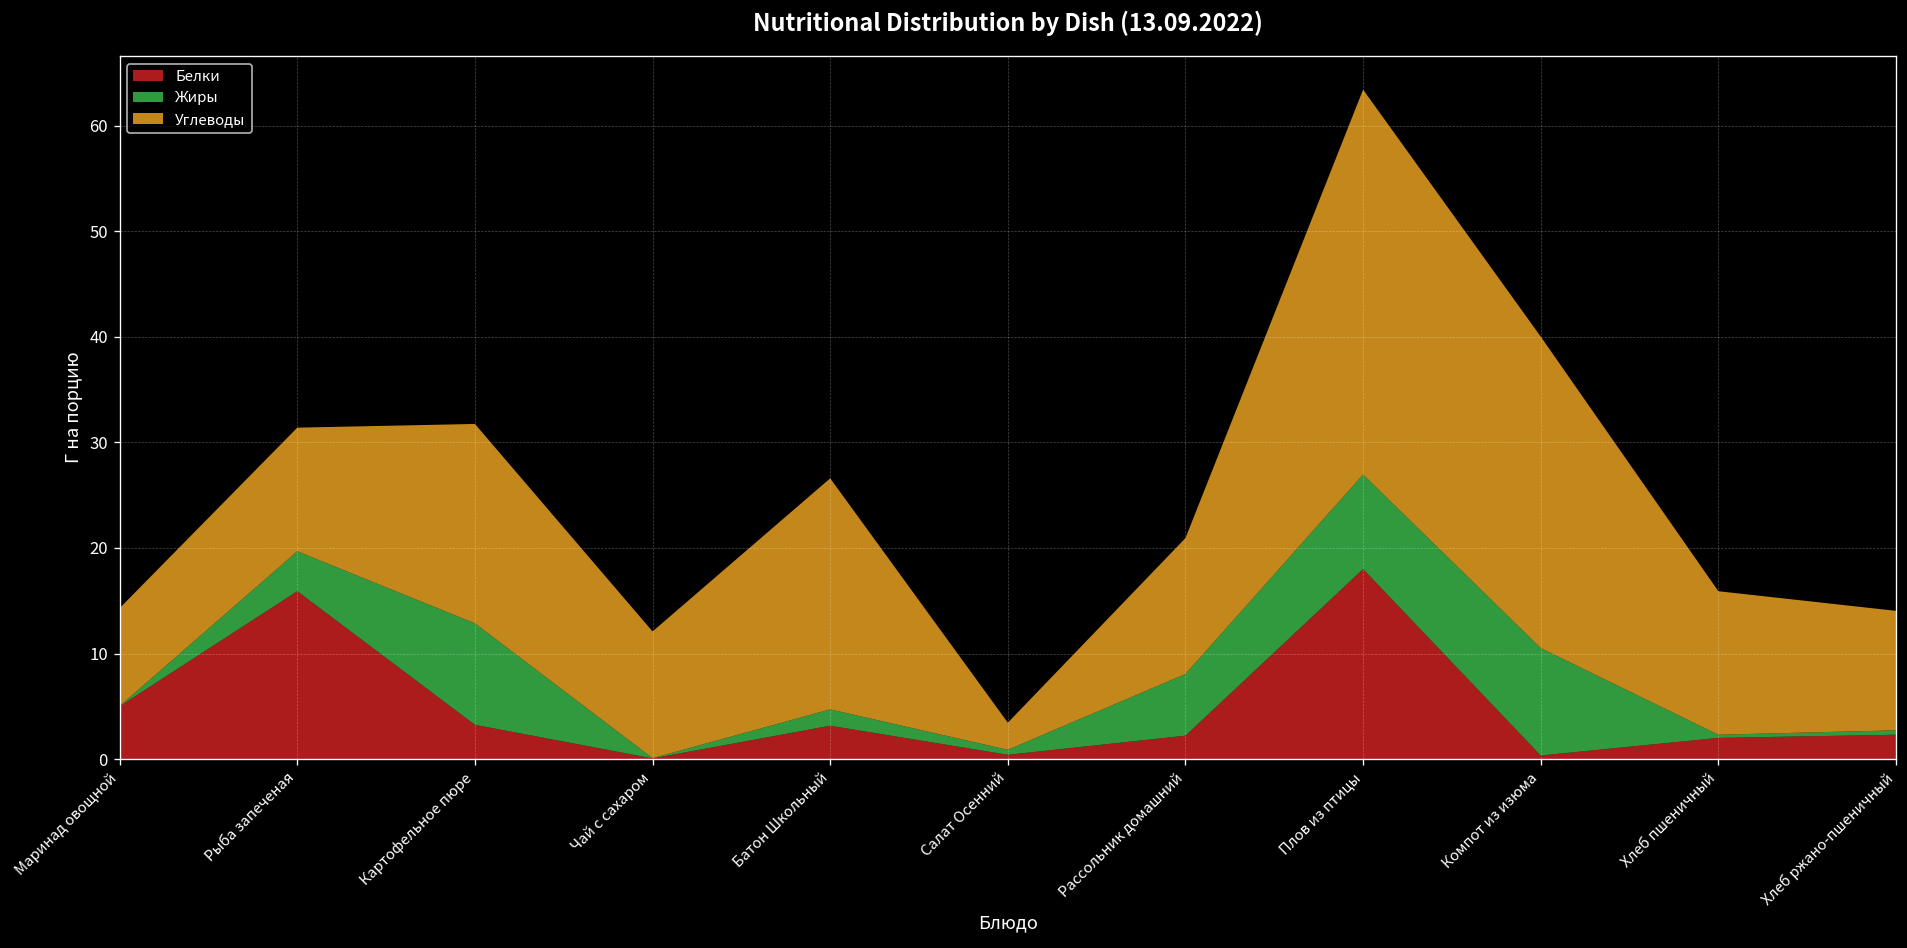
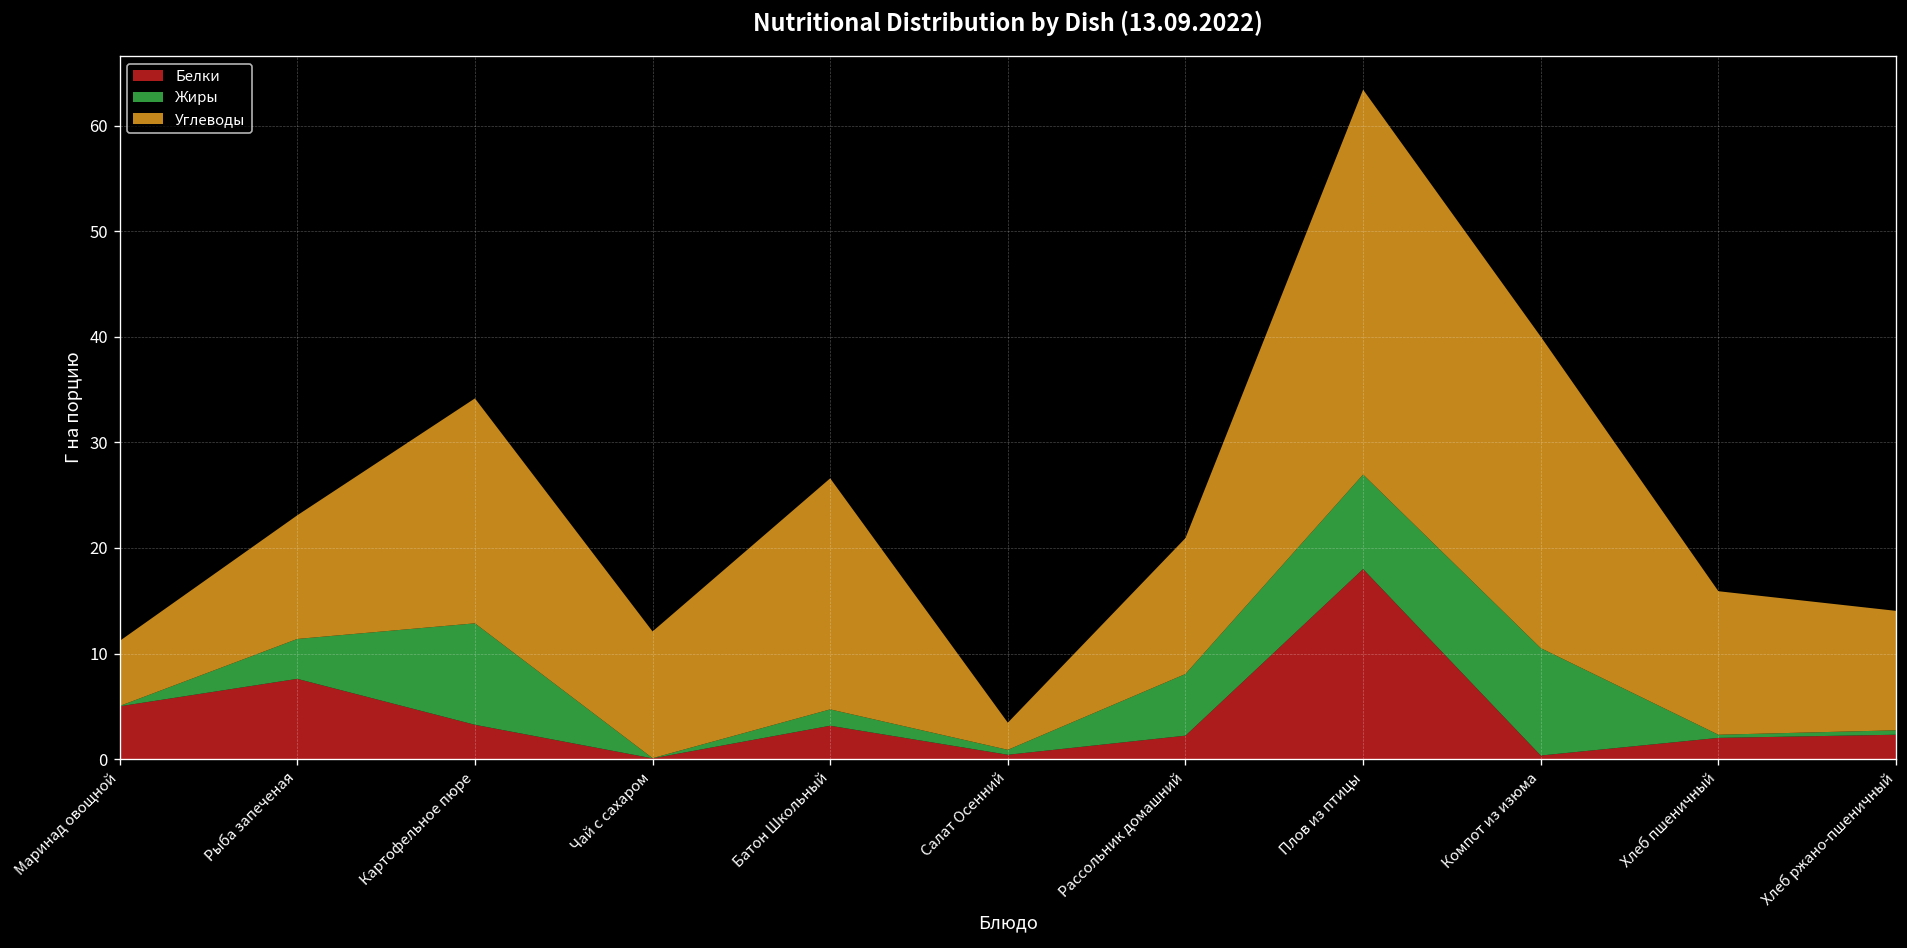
  {
    "Белки": {
-     "Рыба запеченая": 16,
+     "Рыба запеченая": 8,
      "Картофельное пюре": 3,
      "Батон Школьный": 3,
      "Салат Осенний": 0,
      "Рассольник домашний": 2,
      "Плов из птицы": 18,
      "Компот из изюма": 0,
      "Хлеб пшеничный": 2,
      "Хлеб ржано-пшеничный": 2
    },
    "Жиры": {
      "Рыба запеченая": 4,
      "Картофельное пюре": 10,
      "Батон Школьный": 2,
      "Салат Осенний": 0,
      "Рассольник домашний": 6,
      "Плов из птицы": 9,
      "Компот из изюма": 10,
      "Хлеб пшеничный": 0,
      "Хлеб ржано-пшеничный": 0
    },
    "Углеводы": {
-     "Маринад овощной": 9,
+     "Маринад овощной": 6,
      "Рыба запеченая": 12,
-     "Картофельное пюре": 19,
+     "Картофельное пюре": 21,
      "Чай с сахаром": 12,
      "Батон Школьный": 22,
      "Салат Осенний": 3,
      "Рассольник домашний": 13,
      "Плов из птицы": 36,
      "Компот из изюма": 30,
      "Хлеб пшеничный": 14,
      "Хлеб ржано-пшеничный": 11
    }
  }
